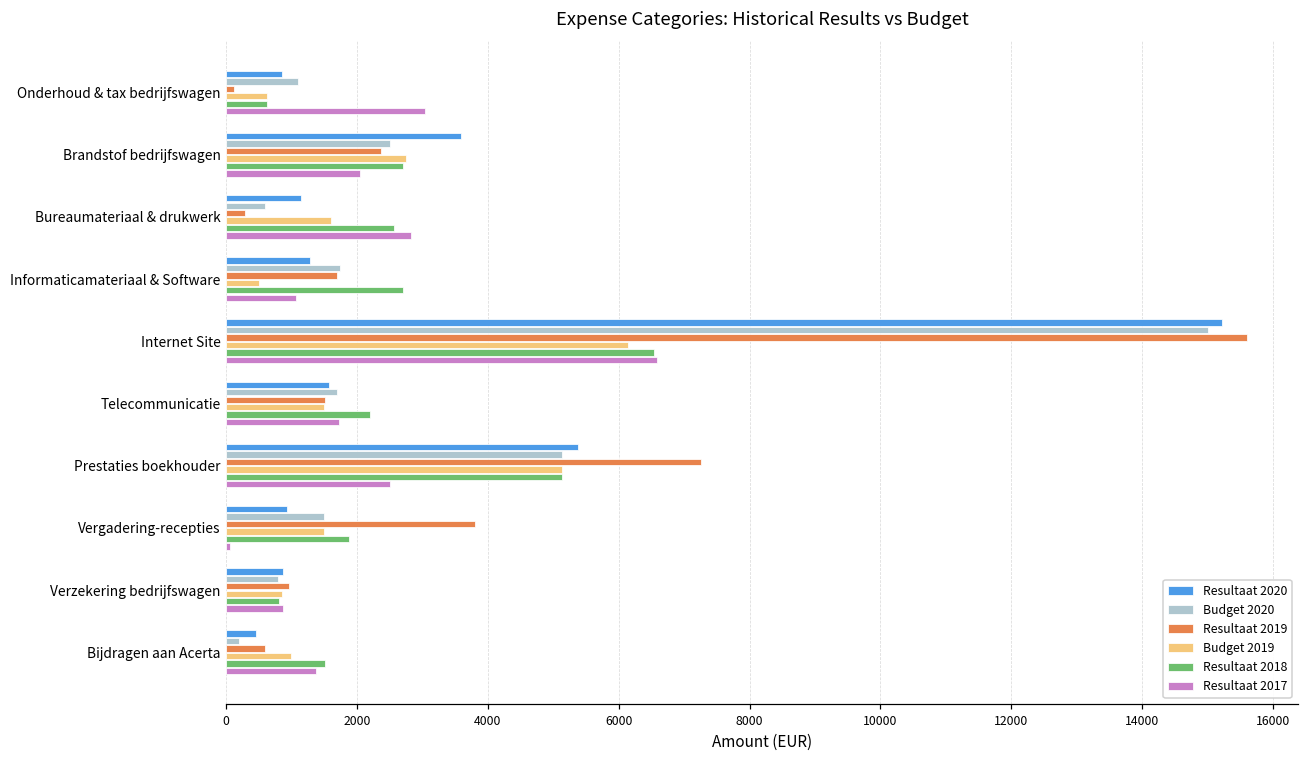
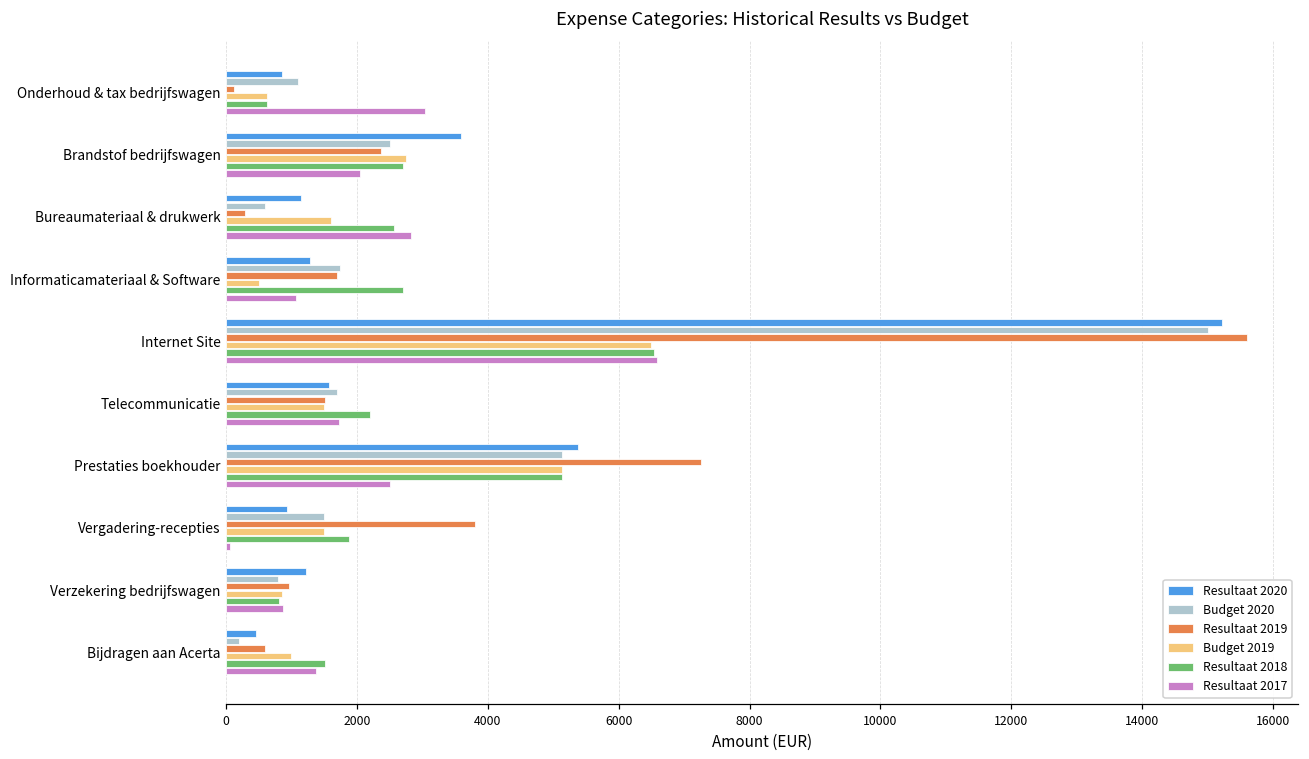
  {
    "Resultaat 2020": {
      "Onderhoud & tax bedrijfswagen": 900,
      "Brandstof bedrijfswagen": 3600,
      "Bureaumateriaal & drukwerk": 1100,
      "Informaticamateriaal & Software": 1300,
      "Internet Site": 15200,
      "Telecommunicatie": 1600,
      "Prestaties boekhouder": 5400,
      "Vergadering-recepties": 900,
-     "Verzekering bedrijfswagen": 900,
+     "Verzekering bedrijfswagen": 1200,
      "Bijdragen aan Acerta": 500
    },
    "Budget 2020": {
      "Onderhoud & tax bedrijfswagen": 1100,
      "Brandstof bedrijfswagen": 2500,
      "Bureaumateriaal & drukwerk": 600,
      "Informaticamateriaal & Software": 1800,
      "Internet Site": 15000,
      "Telecommunicatie": 1700,
      "Prestaties boekhouder": 5100,
      "Vergadering-recepties": 1500,
      "Verzekering bedrijfswagen": 800,
      "Bijdragen aan Acerta": 200
    },
    "Resultaat 2019": {
      "Onderhoud & tax bedrijfswagen": 100,
      "Brandstof bedrijfswagen": 2400,
      "Bureaumateriaal & drukwerk": 300,
      "Informaticamateriaal & Software": 1700,
      "Internet Site": 15600,
      "Telecommunicatie": 1500,
      "Prestaties boekhouder": 7300,
      "Vergadering-recepties": 3800,
      "Verzekering bedrijfswagen": 1000,
      "Bijdragen aan Acerta": 600
    },
    "Budget 2019": {
      "Onderhoud & tax bedrijfswagen": 600,
      "Brandstof bedrijfswagen": 2800,
      "Bureaumateriaal & drukwerk": 1600,
      "Informaticamateriaal & Software": 500,
-     "Internet Site": 6100,
+     "Internet Site": 6500,
      "Telecommunicatie": 1500,
      "Prestaties boekhouder": 5100,
      "Vergadering-recepties": 1500,
      "Verzekering bedrijfswagen": 900,
      "Bijdragen aan Acerta": 1000
    },
    "Resultaat 2018": {
      "Onderhoud & tax bedrijfswagen": 600,
      "Brandstof bedrijfswagen": 2700,
      "Bureaumateriaal & drukwerk": 2600,
      "Informaticamateriaal & Software": 2700,
      "Internet Site": 6500,
      "Telecommunicatie": 2200,
      "Prestaties boekhouder": 5100,
      "Vergadering-recepties": 1900,
      "Verzekering bedrijfswagen": 800,
      "Bijdragen aan Acerta": 1500
    },
    "Resultaat 2017": {
      "Onderhoud & tax bedrijfswagen": 3000,
      "Brandstof bedrijfswagen": 2100,
      "Bureaumateriaal & drukwerk": 2800,
      "Informaticamateriaal & Software": 1100,
      "Internet Site": 6600,
      "Telecommunicatie": 1700,
      "Prestaties boekhouder": 2500,
      "Vergadering-recepties": 100,
      "Verzekering bedrijfswagen": 900,
      "Bijdragen aan Acerta": 1400
    }
  }
